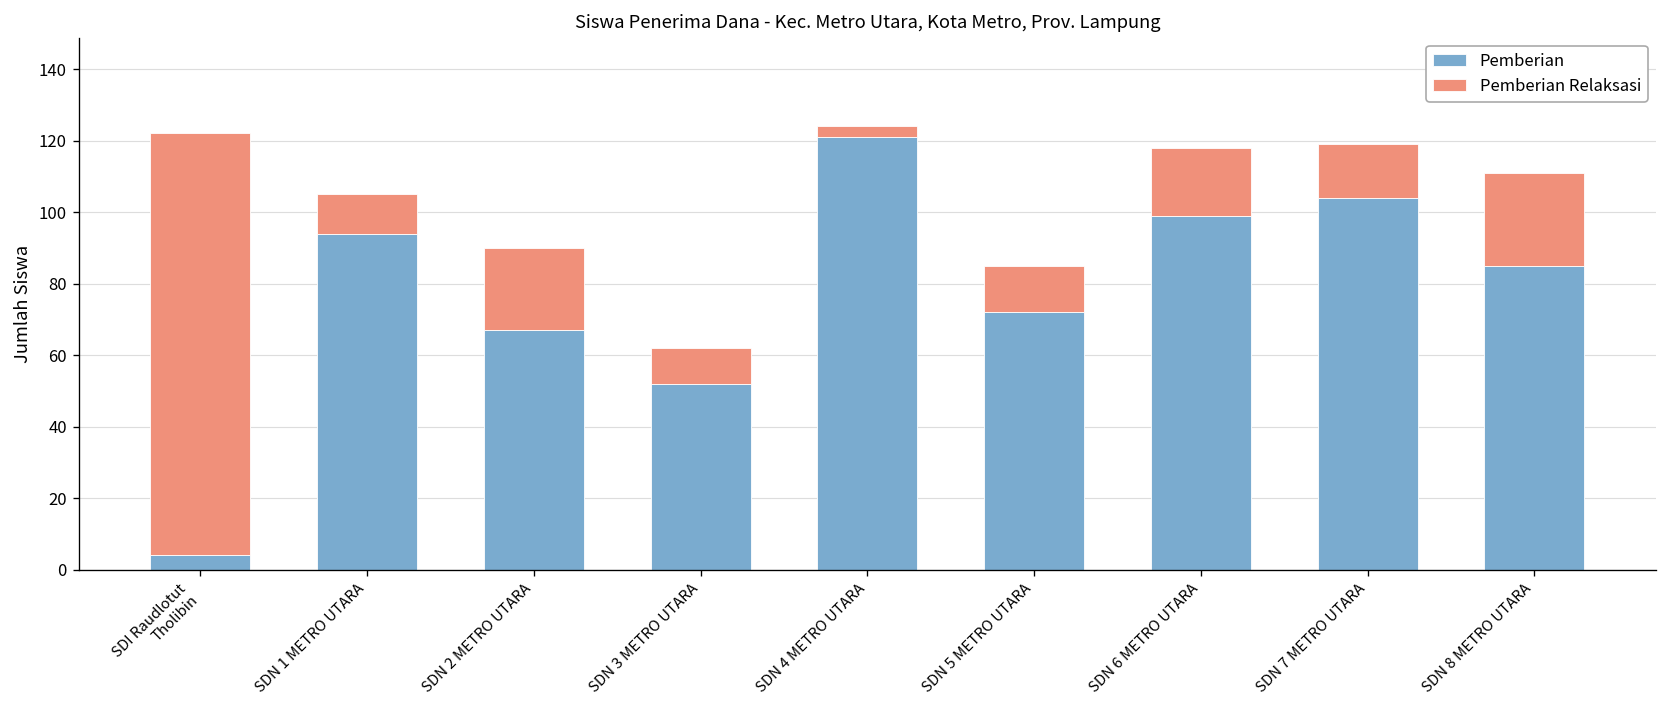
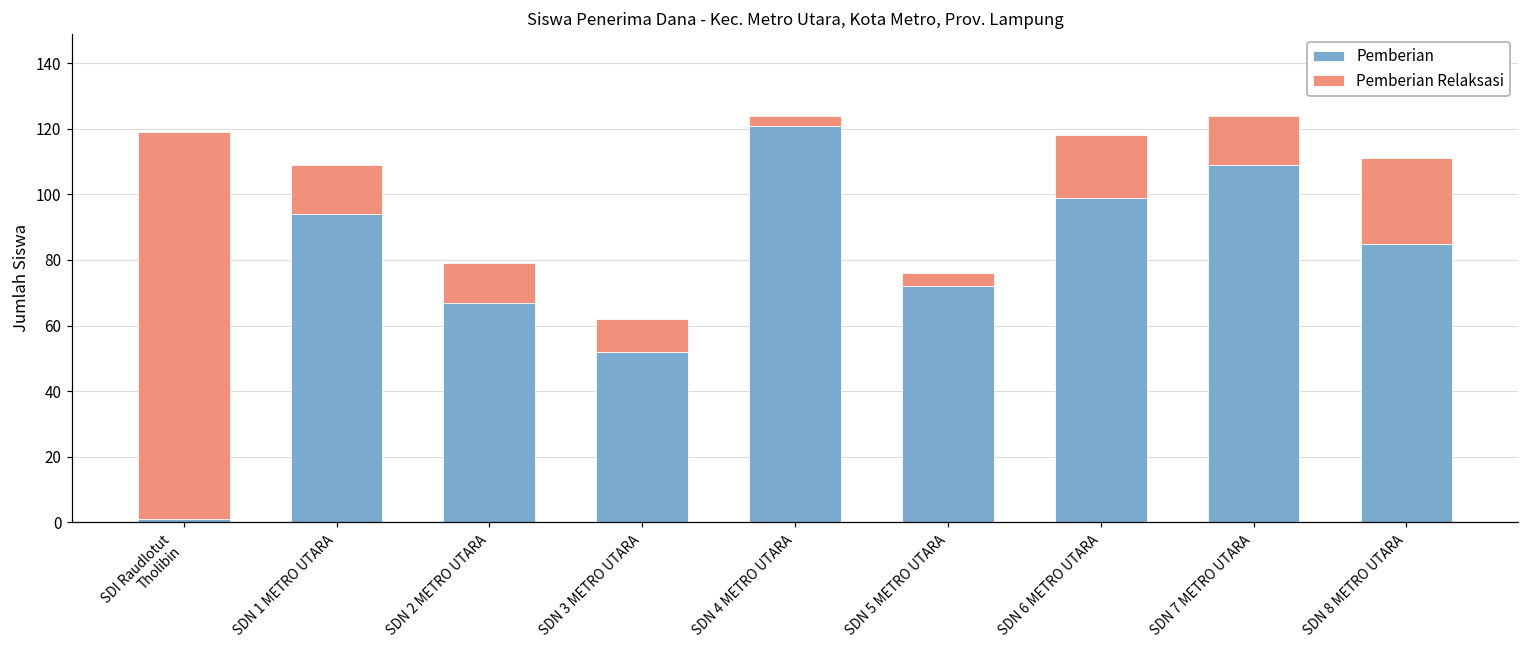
  {
    "Pemberian": {
-     "SDI Raudlotut Tholibin": 4,
+     "SDI Raudlotut Tholibin": 1,
      "SDN 1 METRO UTARA": 94,
      "SDN 2 METRO UTARA": 67,
      "SDN 3 METRO UTARA": 52,
      "SDN 4 METRO UTARA": 121,
      "SDN 5 METRO UTARA": 72,
      "SDN 6 METRO UTARA": 99,
-     "SDN 7 METRO UTARA": 104,
+     "SDN 7 METRO UTARA": 109,
      "SDN 8 METRO UTARA": 85
    },
    "Pemberian Relaksasi": {
      "SDI Raudlotut Tholibin": 118,
-     "SDN 1 METRO UTARA": 11,
-     "SDN 2 METRO UTARA": 23,
+     "SDN 1 METRO UTARA": 15,
+     "SDN 2 METRO UTARA": 12,
      "SDN 3 METRO UTARA": 10,
      "SDN 4 METRO UTARA": 3,
-     "SDN 5 METRO UTARA": 13,
+     "SDN 5 METRO UTARA": 4,
      "SDN 6 METRO UTARA": 19,
      "SDN 7 METRO UTARA": 15,
      "SDN 8 METRO UTARA": 26
    }
  }
